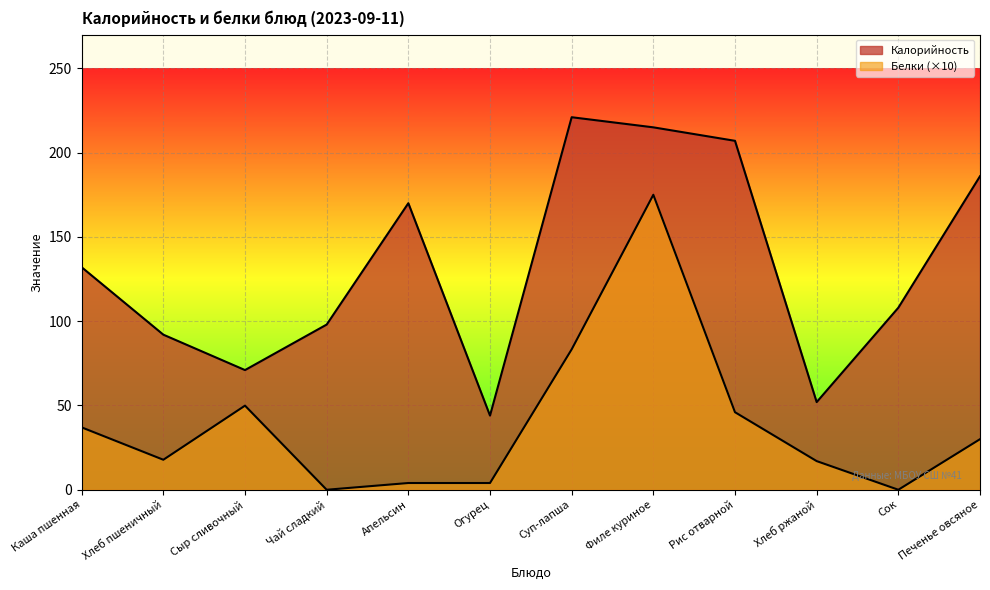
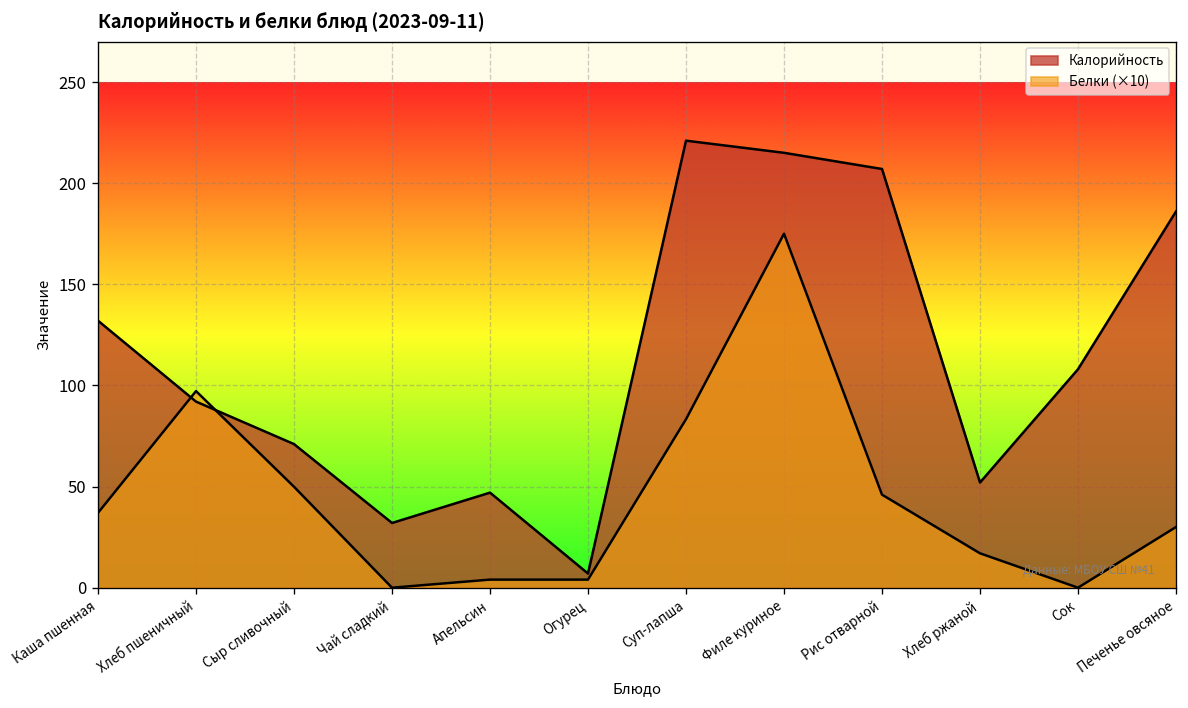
  {
    "Калорийность": {
      "Каша пшенная": 132,
      "Хлеб пшеничный": 92,
      "Сыр сливочный": 71,
-     "Чай сладкий": 98,
-     "Апельсин": 170,
-     "Огурец": 44,
+     "Чай сладкий": 32,
+     "Апельсин": 47,
+     "Огурец": 7,
      "Суп-лапша": 221,
      "Филе куриное": 215,
      "Рис отварной": 207,
      "Хлеб ржаной": 52,
      "Сок": 108,
      "Печенье овсяное": 186
    },
    "Белки (×10)": {
      "Каша пшенная": 37,
-     "Хлеб пшеничный": 18,
+     "Хлеб пшеничный": 97,
      "Сыр сливочный": 50,
      "Чай сладкий": 0,
      "Апельсин": 4,
      "Огурец": 4,
      "Суп-лапша": 83,
      "Филе куриное": 175,
      "Рис отварной": 46,
      "Хлеб ржаной": 17,
      "Печенье овсяное": 30
    }
  }
